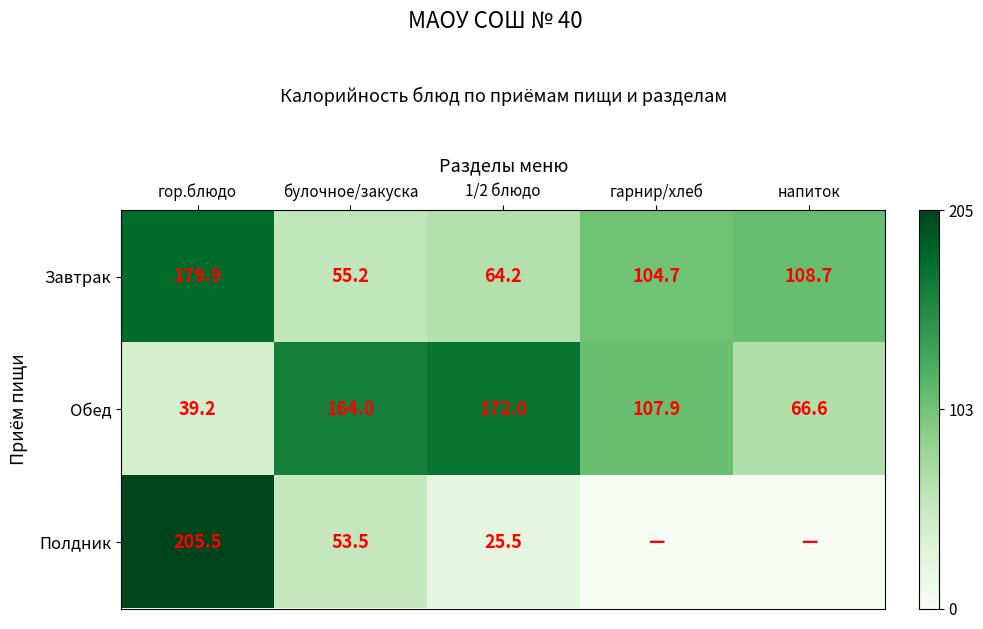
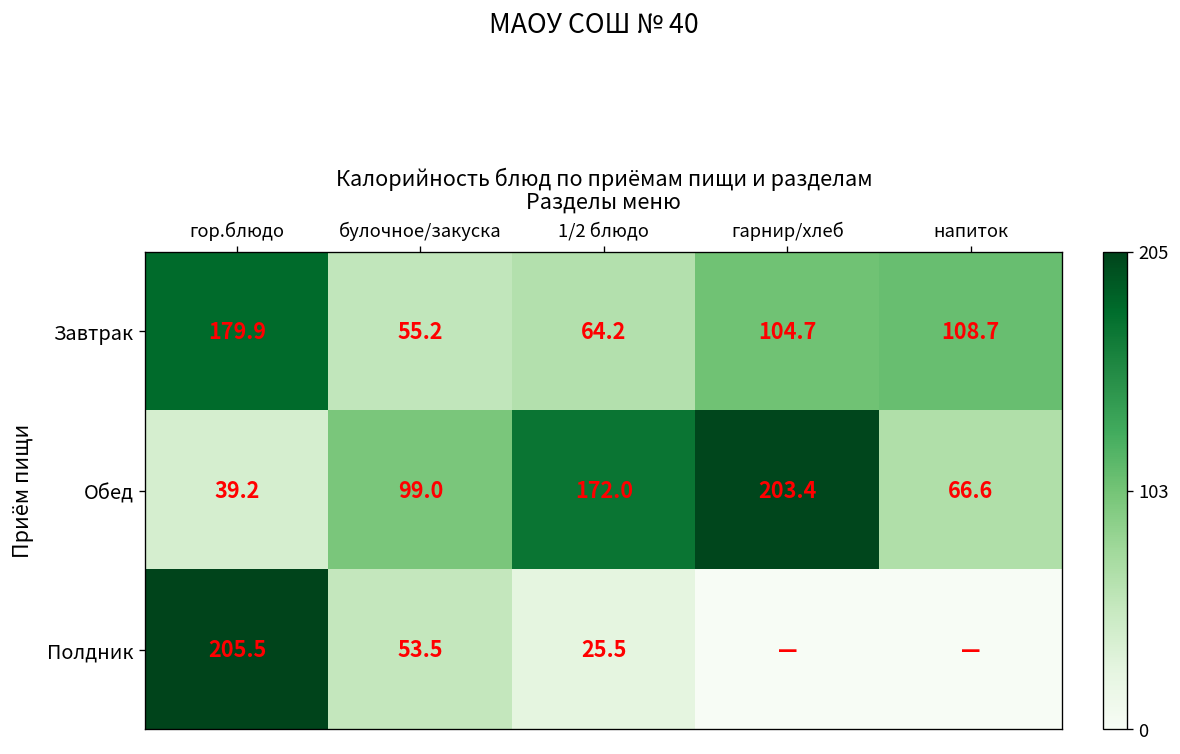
  {
    "Завтрак": {
      "гор.блюдо": 179.9,
      "булочное/закуска": 55.2,
      "1/2 блюдо": 64.2,
      "гарнир/хлеб": 104.7,
      "напиток": 108.7
    },
    "Обед": {
      "гор.блюдо": 39.2,
-     "булочное/закуска": 164.0,
+     "булочное/закуска": 99.0,
      "1/2 блюдо": 172.0,
-     "гарнир/хлеб": 107.9,
+     "гарнир/хлеб": 203.4,
      "напиток": 66.6
    },
    "Полдник": {
      "гор.блюдо": 205.5,
      "булочное/закуска": 53.5,
      "1/2 блюдо": 25.5
    }
  }
